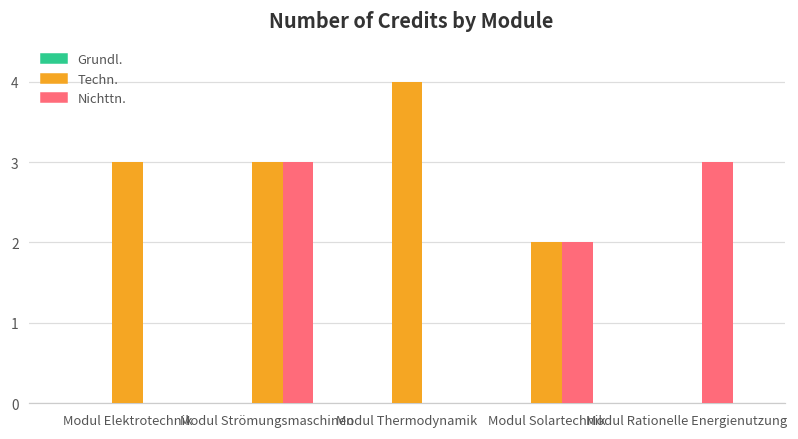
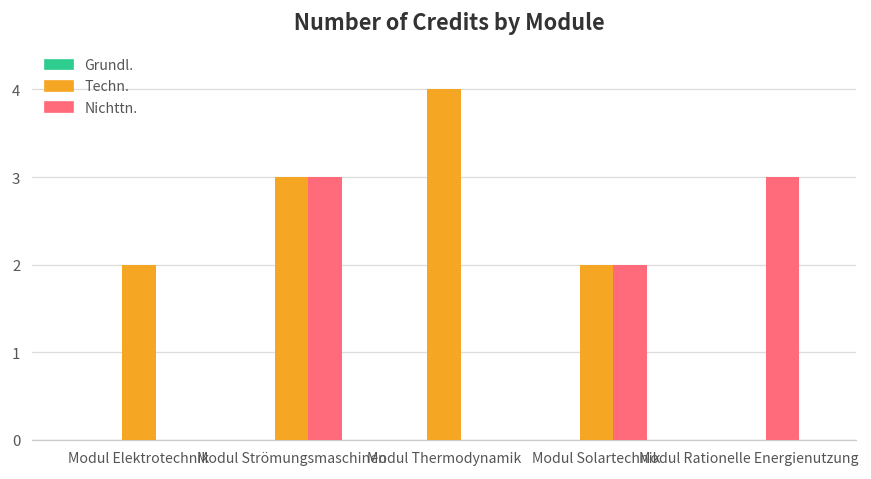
  {
    "Techn.": {
-     "Modul Elektrotechnik": 3,
+     "Modul Elektrotechnik": 2,
      "Modul Strömungsmaschinen": 3,
      "Modul Thermodynamik": 4,
      "Modul Rationelle Energienutzung": 0
    }
  }
